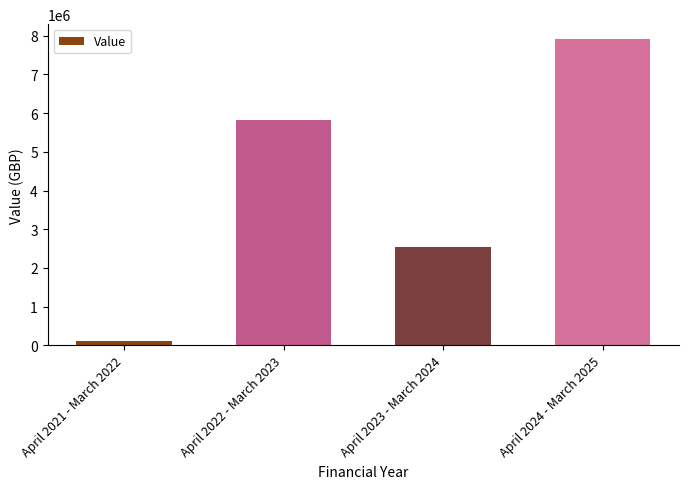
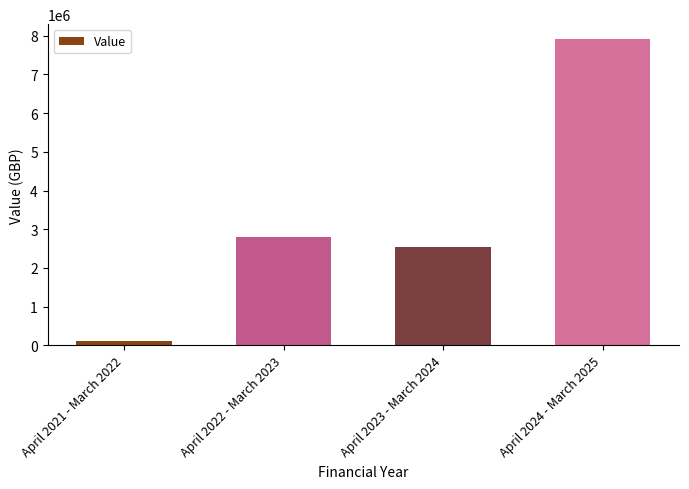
  {
    "April 2021 - March 2022": 100000,
-   "April 2022 - March 2023": 5800000,
+   "April 2022 - March 2023": 2800000,
    "April 2023 - March 2024": 2500000,
    "April 2024 - March 2025": 7900000
  }
